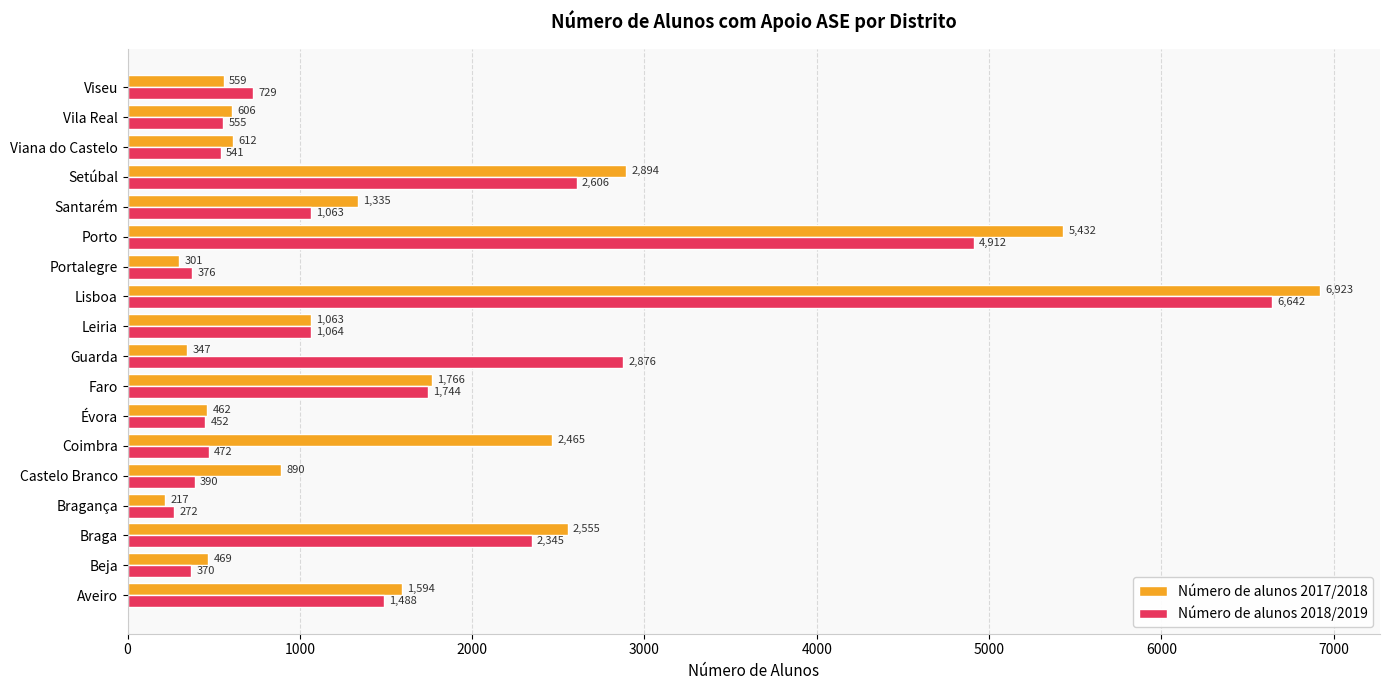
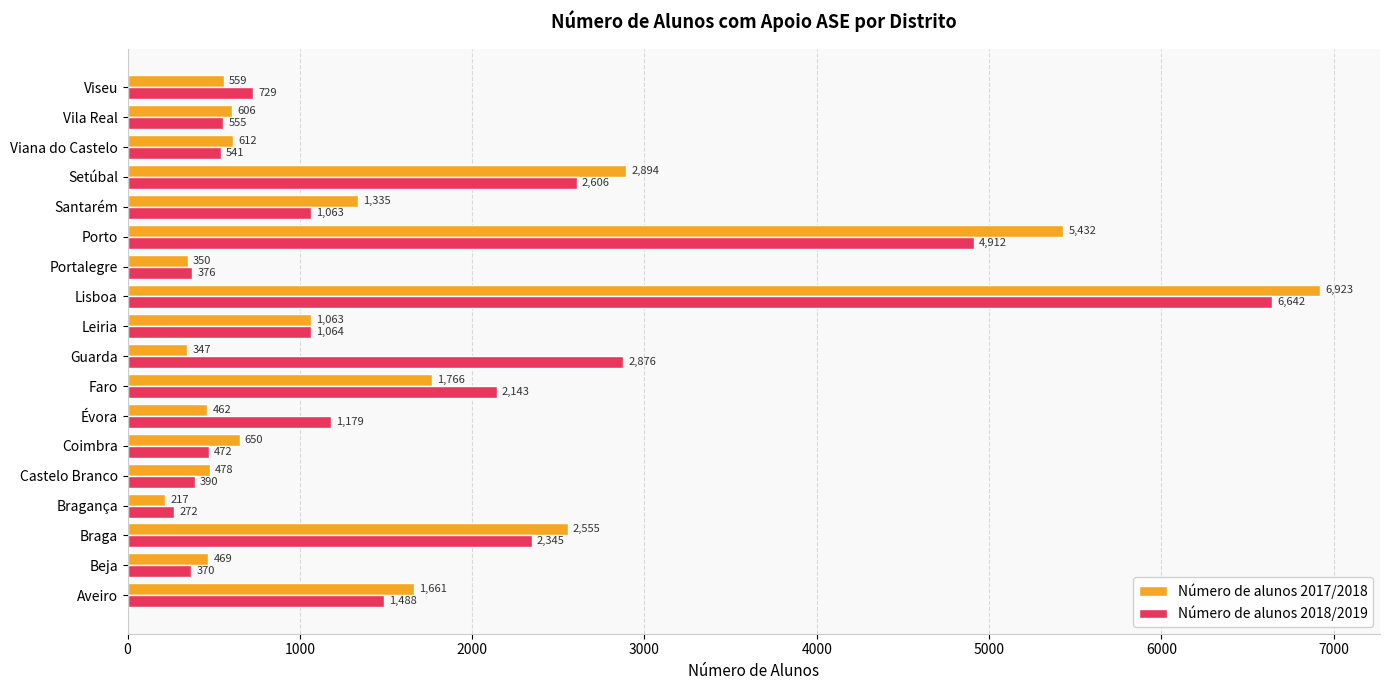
  {
    "Número de alunos 2017/2018": {
      "Viseu": "559",
      "Vila Real": "606",
      "Viana do Castelo": "612",
      "Setúbal": "2,894",
      "Santarém": "1,335",
      "Porto": "5,432",
-     "Portalegre": "301",
+     "Portalegre": "350",
      "Lisboa": "6,923",
      "Leiria": "1,063",
      "Guarda": "347",
      "Faro": "1,766",
      "Évora": "462",
-     "Coimbra": "2,465",
-     "Castelo Branco": "890",
+     "Coimbra": "650",
+     "Castelo Branco": "478",
      "Bragança": "217",
      "Braga": "2,555",
      "Beja": "469",
-     "Aveiro": "1,594"
+     "Aveiro": "1,661"
    },
    "Número de alunos 2018/2019": {
      "Viseu": "729",
      "Vila Real": "555",
      "Viana do Castelo": "541",
      "Setúbal": "2,606",
      "Santarém": "1,063",
      "Porto": "4,912",
      "Portalegre": "376",
      "Lisboa": "6,642",
      "Leiria": "1,064",
      "Guarda": "2,876",
-     "Faro": "1,744",
-     "Évora": "452",
+     "Faro": "2,143",
+     "Évora": "1,179",
      "Coimbra": "472",
      "Castelo Branco": "390",
      "Bragança": "272",
      "Braga": "2,345",
      "Beja": "370",
      "Aveiro": "1,488"
    }
  }
